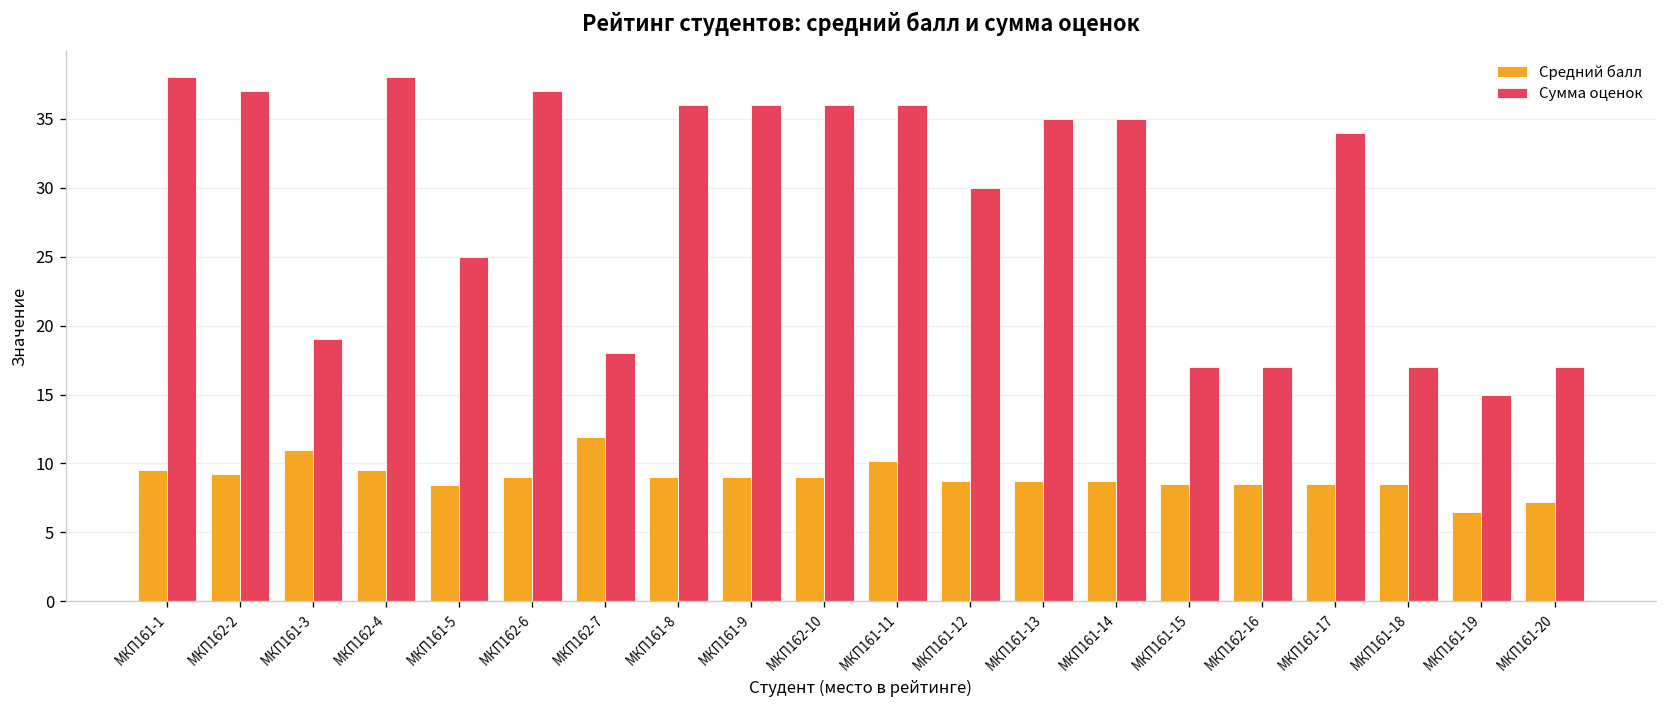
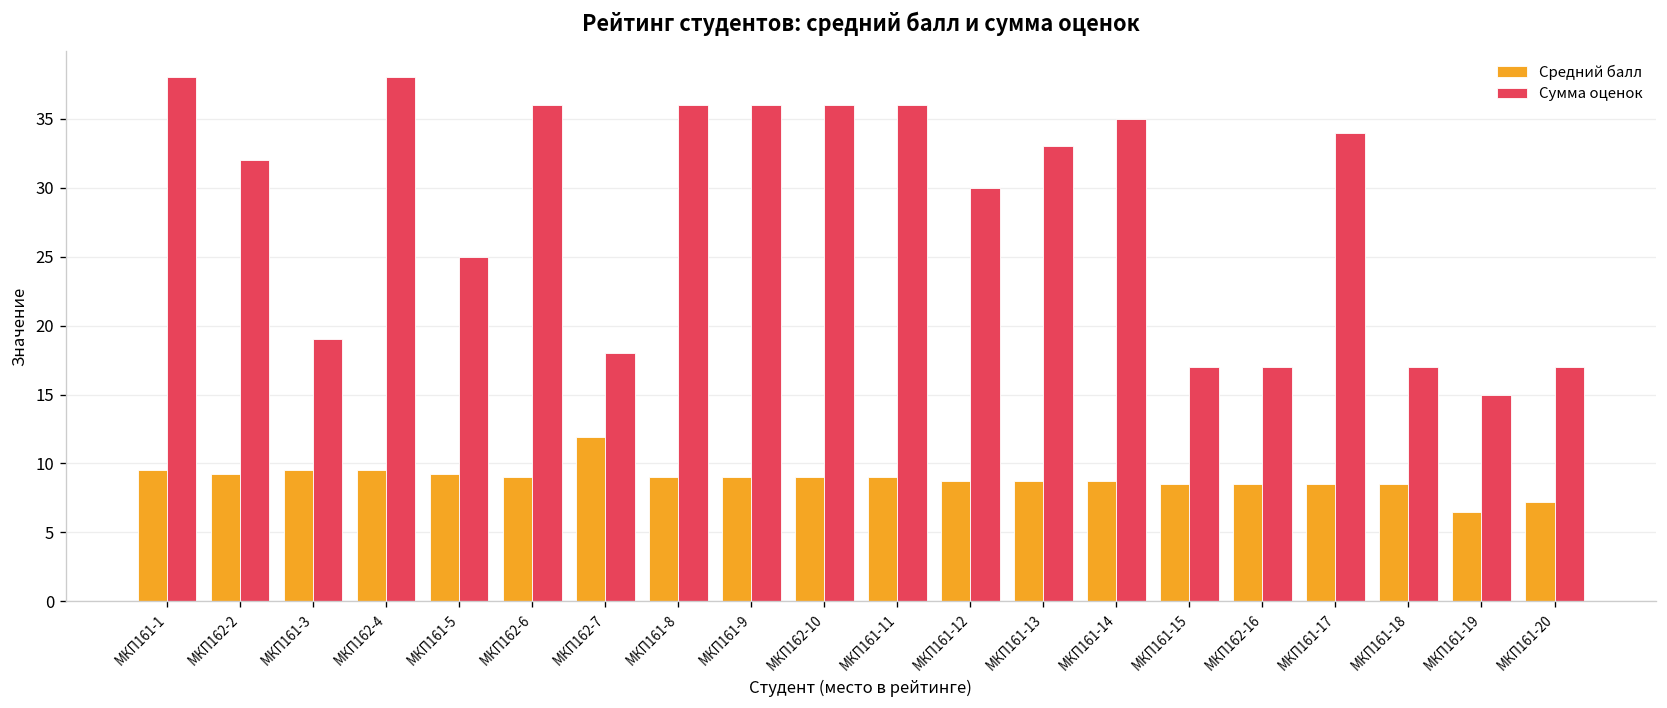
  {
    "Средний балл": {
      "МКП161-1": 9.5,
      "МКП162-2": 9.3,
-     "МКП161-3": 11.0,
+     "МКП161-3": 9.5,
      "МКП162-4": 9.5,
-     "МКП161-5": 8.5,
+     "МКП161-5": 9.3,
      "МКП162-6": 9.0,
      "МКП162-7": 11.9,
      "МКП161-8": 9.0,
      "МКП161-9": 9.0,
      "МКП162-10": 9.0,
-     "МКП161-11": 10.2,
+     "МКП161-11": 9.0,
      "МКП161-12": 8.8,
      "МКП161-13": 8.8,
      "МКП161-14": 8.8,
      "МКП161-15": 8.5,
      "МКП162-16": 8.5,
      "МКП161-17": 8.5,
      "МКП161-18": 8.5,
      "МКП161-19": 6.5,
      "МКП161-20": 7.2
    },
    "Сумма оценок": {
      "МКП161-1": 38,
-     "МКП162-2": 37,
+     "МКП162-2": 32,
      "МКП161-3": 19,
      "МКП162-4": 38,
      "МКП161-5": 25,
-     "МКП162-6": 37,
+     "МКП162-6": 36,
      "МКП162-7": 18,
      "МКП161-8": 36,
      "МКП161-9": 36,
      "МКП162-10": 36,
      "МКП161-11": 36,
      "МКП161-12": 30,
-     "МКП161-13": 35,
+     "МКП161-13": 33,
      "МКП161-14": 35,
      "МКП161-15": 17,
      "МКП162-16": 17,
      "МКП161-17": 34,
      "МКП161-18": 17,
      "МКП161-19": 15,
      "МКП161-20": 17
    }
  }
